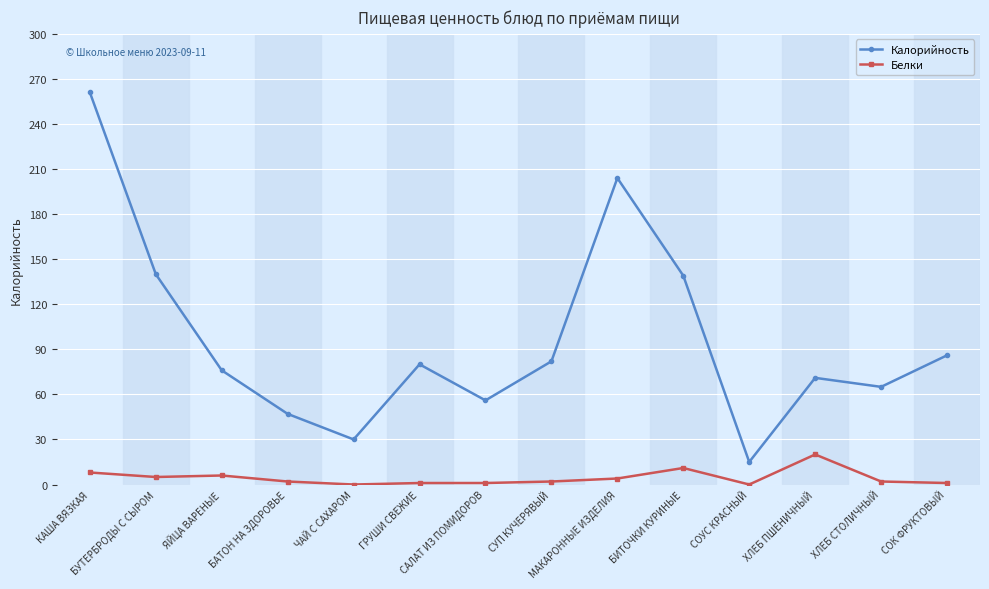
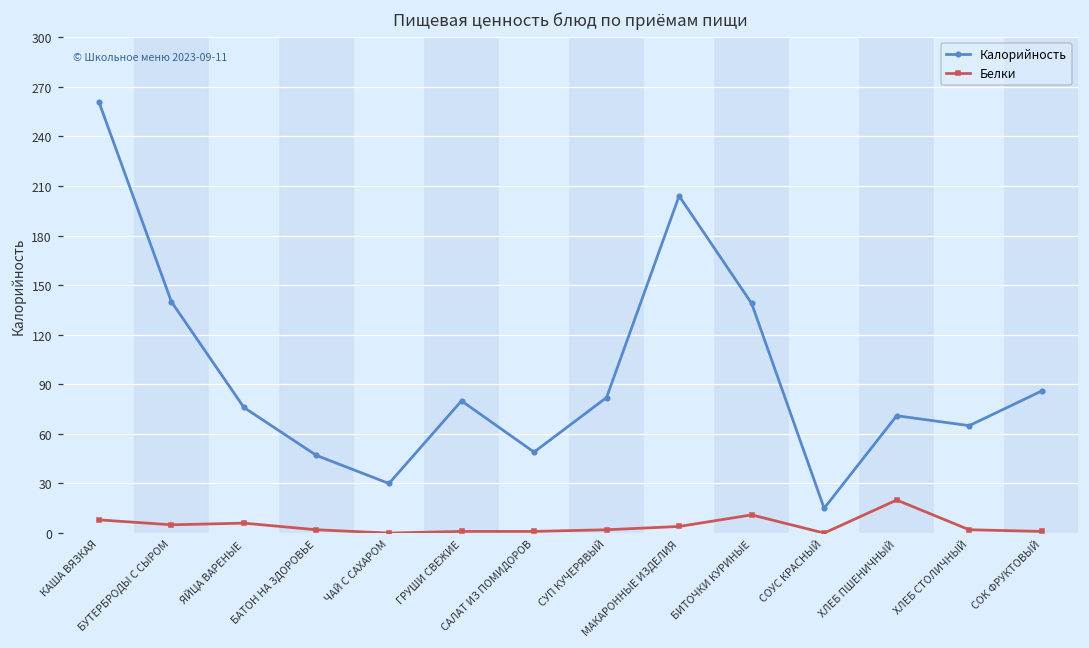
  {
    "Калорийность": {
      "КАША ВЯЗКАЯ": 261,
      "БУТЕРБРОДЫ С СЫРОМ": 140,
      "ЯЙЦА ВАРЕНЫЕ": 76,
      "БАТОН НА ЗДОРОВЬЕ": 47,
      "ЧАЙ С САХАРОМ": 30,
      "ГРУШИ СВЕЖИЕ": 80,
-     "САЛАТ ИЗ ПОМИДОРОВ": 56,
+     "САЛАТ ИЗ ПОМИДОРОВ": 49,
      "СУП КУЧЕРЯВЫЙ": 82,
      "МАКАРОННЫЕ ИЗДЕЛИЯ": 204,
      "БИТОЧКИ КУРИНЫЕ": 139,
      "СОУС КРАСНЫЙ": 15,
      "ХЛЕБ ПШЕНИЧНЫЙ": 71,
      "ХЛЕБ СТОЛИЧНЫЙ": 65,
      "СОК ФРУКТОВЫЙ": 86
    },
    "Белки": {
      "КАША ВЯЗКАЯ": 8,
      "БУТЕРБРОДЫ С СЫРОМ": 5,
      "ЯЙЦА ВАРЕНЫЕ": 6,
      "БАТОН НА ЗДОРОВЬЕ": 2,
      "ЧАЙ С САХАРОМ": 0,
      "ГРУШИ СВЕЖИЕ": 1,
      "САЛАТ ИЗ ПОМИДОРОВ": 1,
      "СУП КУЧЕРЯВЫЙ": 2,
      "МАКАРОННЫЕ ИЗДЕЛИЯ": 4,
      "БИТОЧКИ КУРИНЫЕ": 11,
      "СОУС КРАСНЫЙ": 0,
      "ХЛЕБ ПШЕНИЧНЫЙ": 20,
      "ХЛЕБ СТОЛИЧНЫЙ": 2,
      "СОК ФРУКТОВЫЙ": 1
    }
  }
